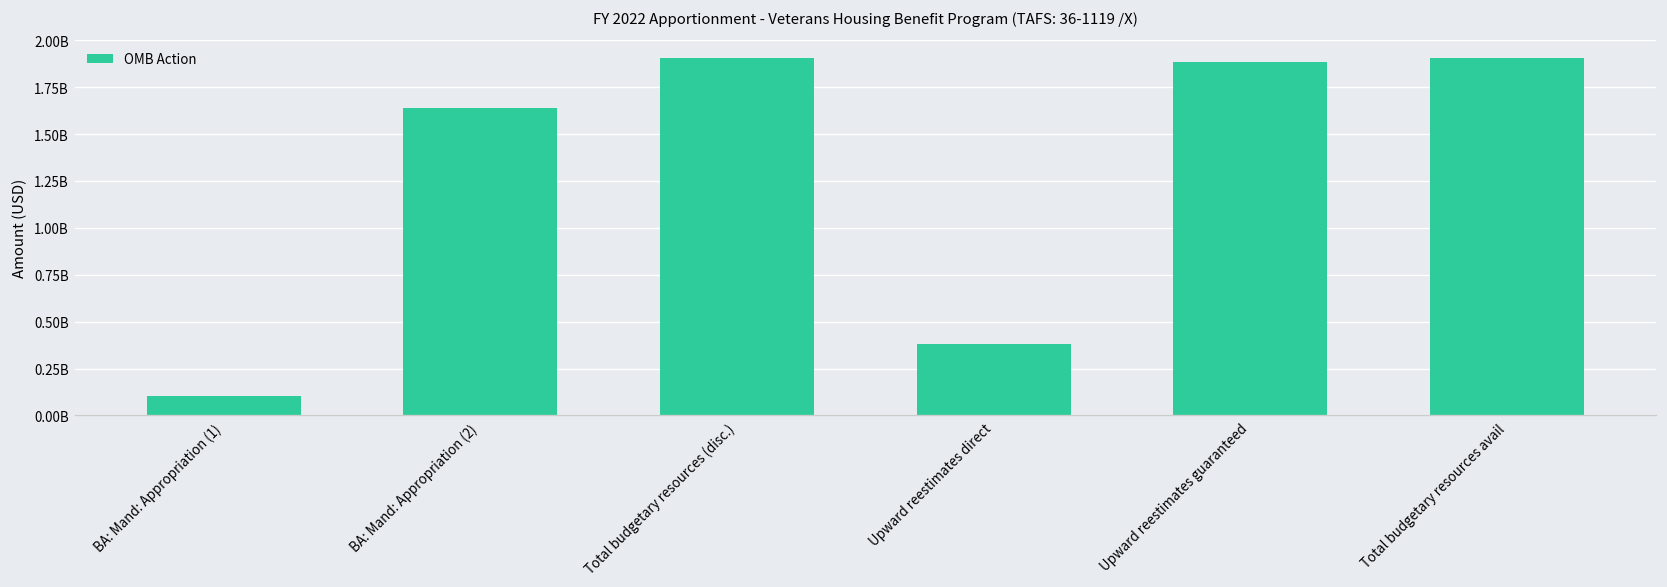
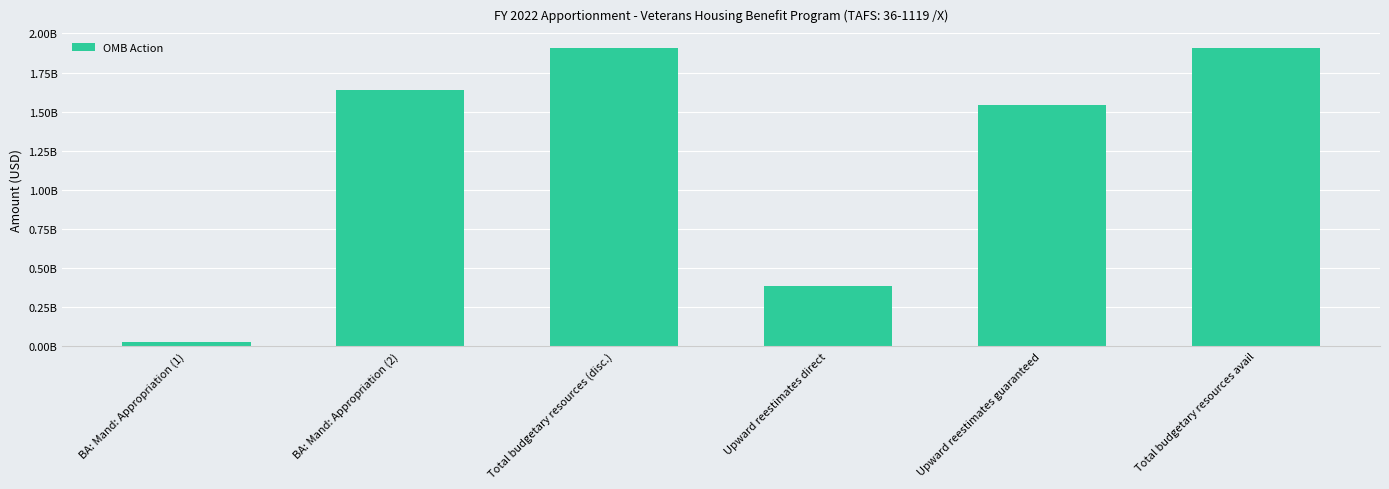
  {
-   "BA: Mand: Appropriation (1)": 100000000,
+   "BA: Mand: Appropriation (1)": 20000000,
    "BA: Mand: Appropriation (2)": 1640000000,
    "Total budgetary resources (disc.)": 1910000000,
    "Upward reestimates direct": 380000000,
-   "Upward reestimates guaranteed": 1880000000,
+   "Upward reestimates guaranteed": 1540000000,
    "Total budgetary resources avail": 1910000000
  }
